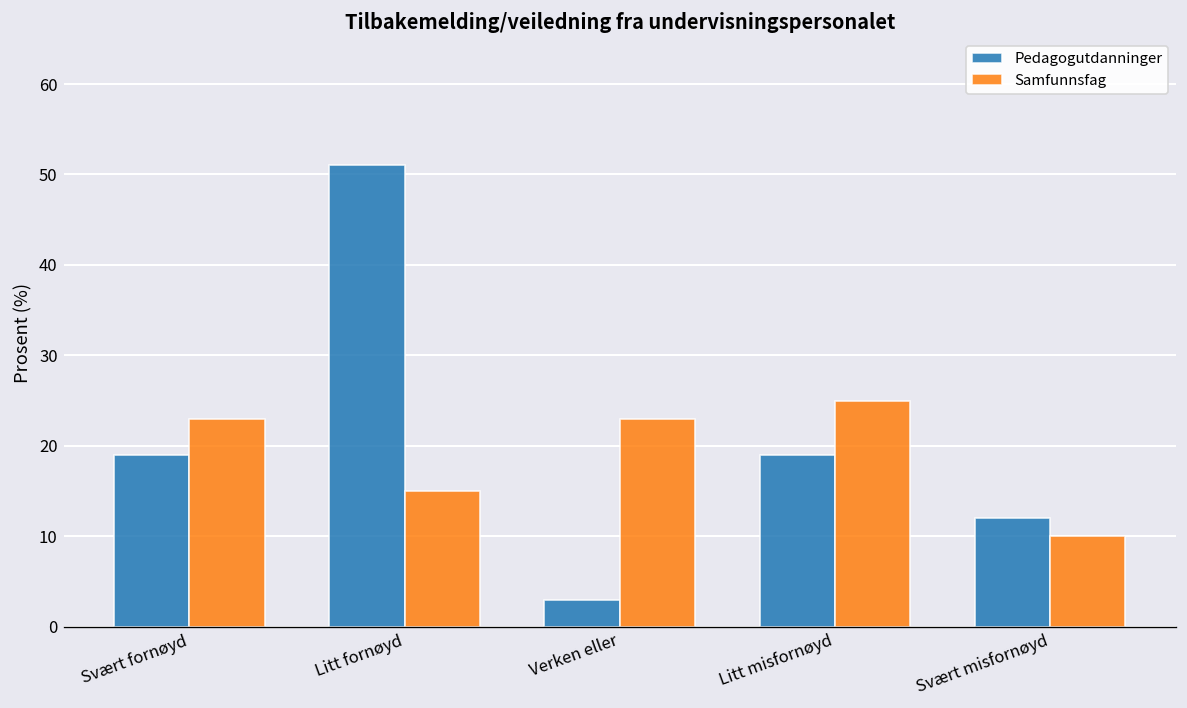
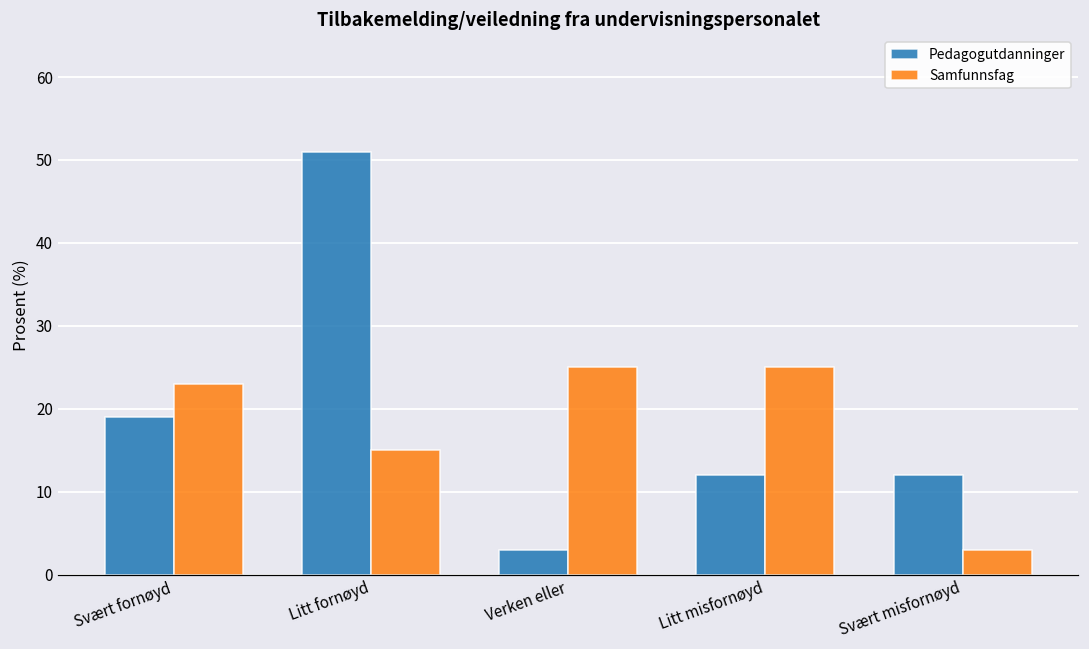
  {
    "Pedagogutdanninger": {
      "Svært fornøyd": 19,
      "Litt fornøyd": 51,
      "Verken eller": 3,
-     "Litt misfornøyd": 19,
+     "Litt misfornøyd": 12,
      "Svært misfornøyd": 12
    },
    "Samfunnsfag": {
      "Svært fornøyd": 23,
      "Litt fornøyd": 15,
-     "Verken eller": 23,
+     "Verken eller": 25,
      "Litt misfornøyd": 25,
-     "Svært misfornøyd": 10
+     "Svært misfornøyd": 3
    }
  }
